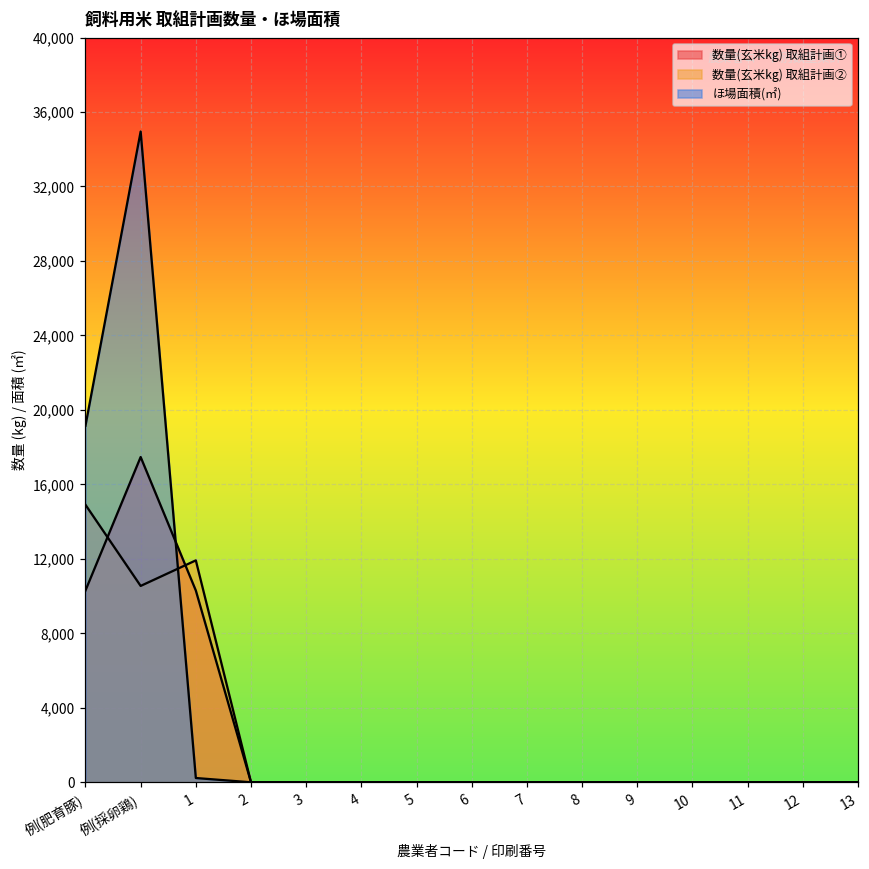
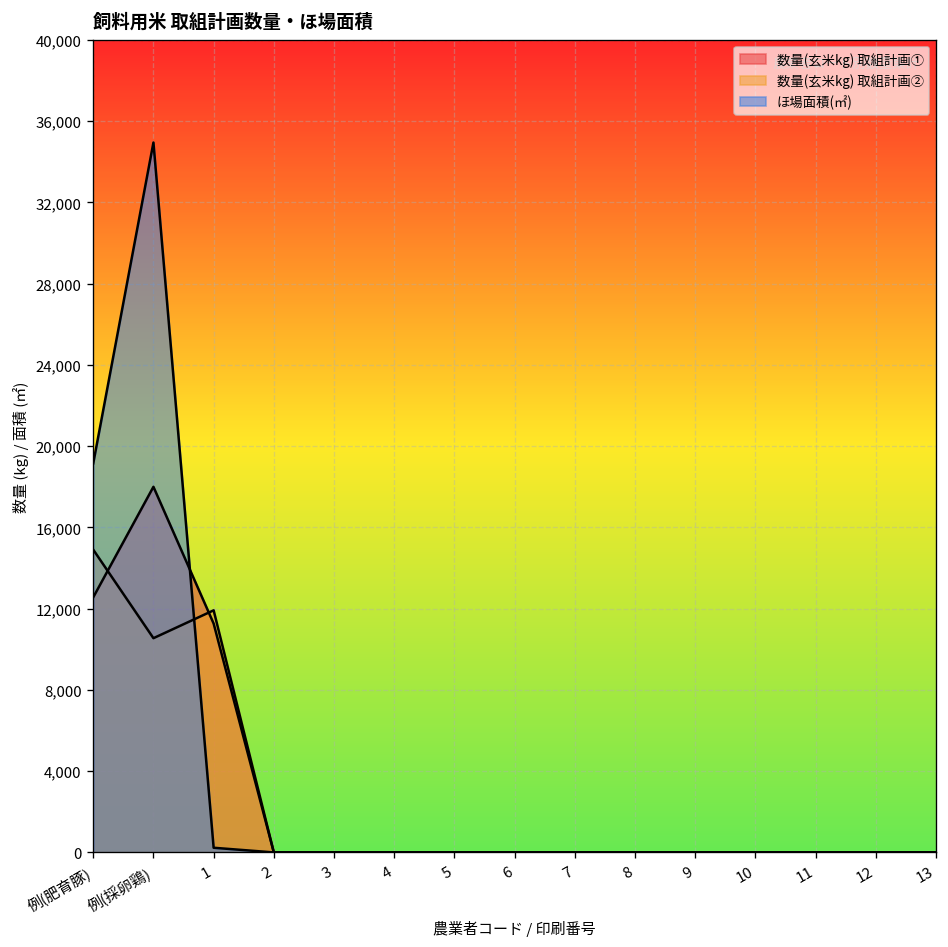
  {
    "数量(玄米kg) 取組計画①": {
-     "例(肥育豚)": "10,300",
-     "例(採卵鶏)": "17,500",
-     "1": "10,300"
+     "例(肥育豚)": "12,600",
+     "例(採卵鶏)": "18,000",
+     "1": "11,300"
    },
    "数量(玄米kg) 取組計画②": {
      "例(肥育豚)": "14,900",
      "例(採卵鶏)": "10,500",
      "1": "11,900"
    },
    "ほ場面積(㎡)": {
      "例(肥育豚)": "19,200",
      "例(採卵鶏)": "35,000",
      "1": "200"
    }
  }
